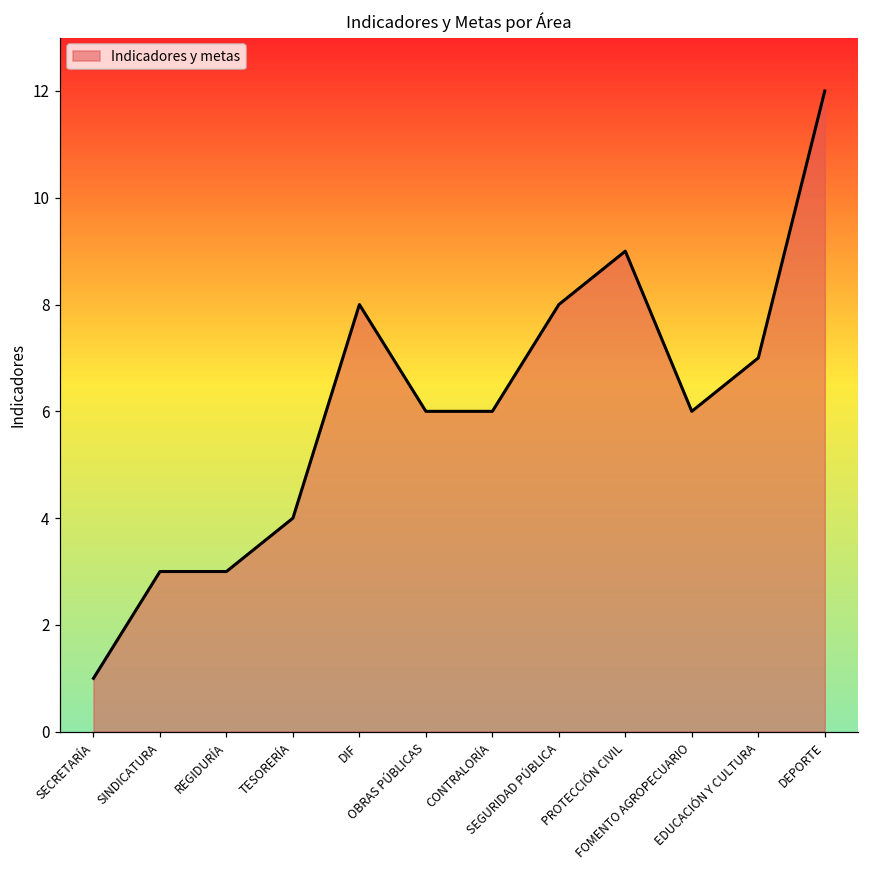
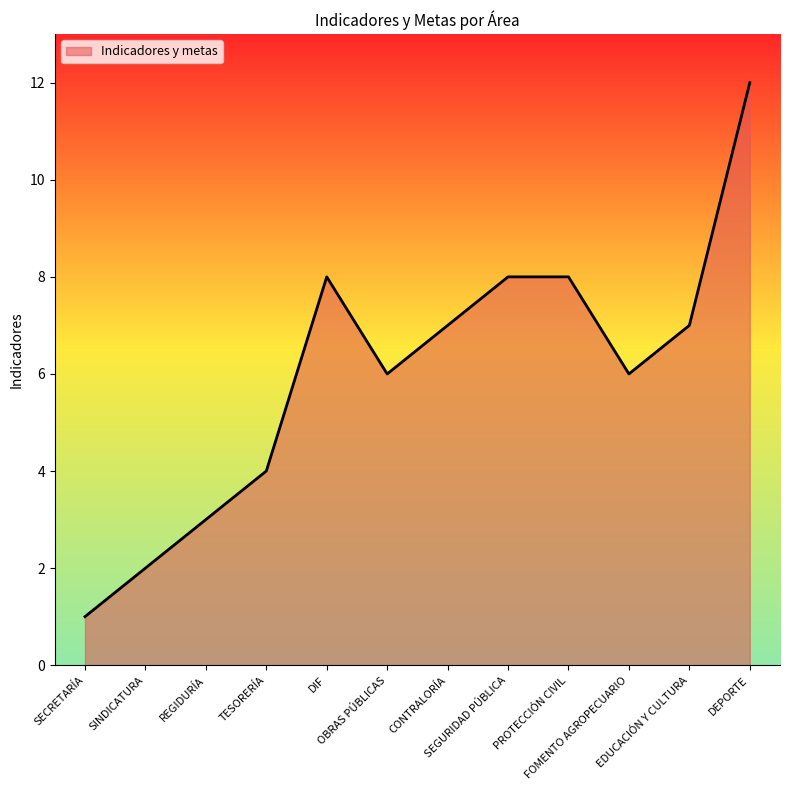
  {
    "SECRETARÍA": 1,
-   "SINDICATURA": 3,
+   "SINDICATURA": 2,
    "REGIDURÍA": 3,
    "TESORERÍA": 4,
    "DIF": 8,
    "OBRAS PÚBLICAS": 6,
-   "CONTRALORÍA": 6,
+   "CONTRALORÍA": 7,
    "SEGURIDAD PÚBLICA": 8,
-   "PROTECCIÓN CIVIL": 9,
+   "PROTECCIÓN CIVIL": 8,
    "FOMENTO AGROPECUARIO": 6,
    "EDUCACIÓN Y CULTURA": 7,
    "DEPORTE": 12
  }
